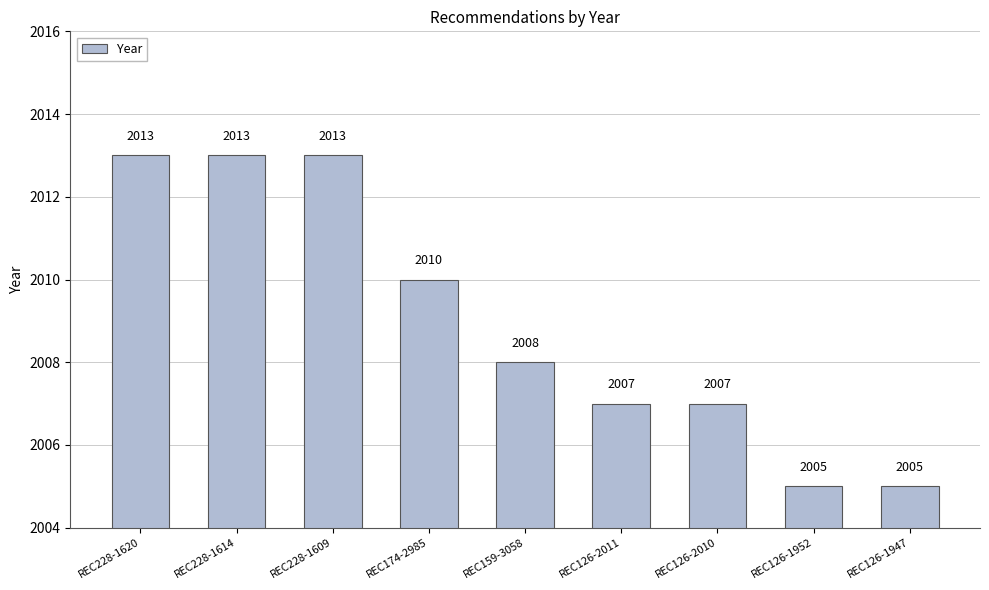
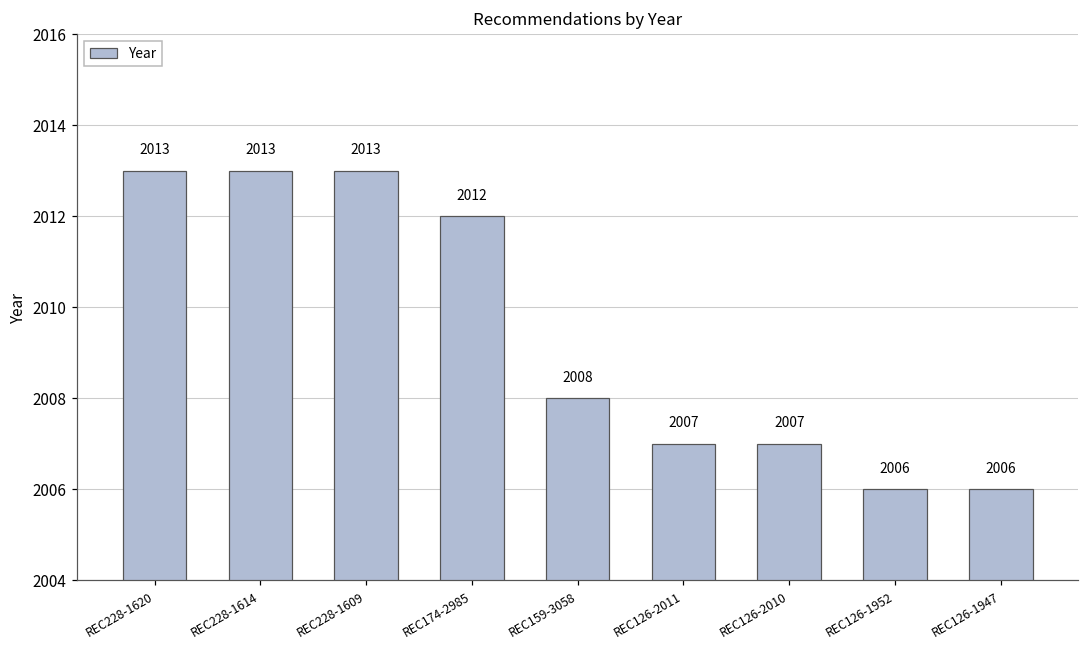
  {
    "REC228-1620": 2013,
    "REC228-1614": 2013,
    "REC228-1609": 2013,
-   "REC174-2985": 2010,
+   "REC174-2985": 2012,
    "REC159-3058": 2008,
    "REC126-2011": 2007,
    "REC126-2010": 2007,
-   "REC126-1952": 2005,
-   "REC126-1947": 2005
+   "REC126-1952": 2006,
+   "REC126-1947": 2006
  }
